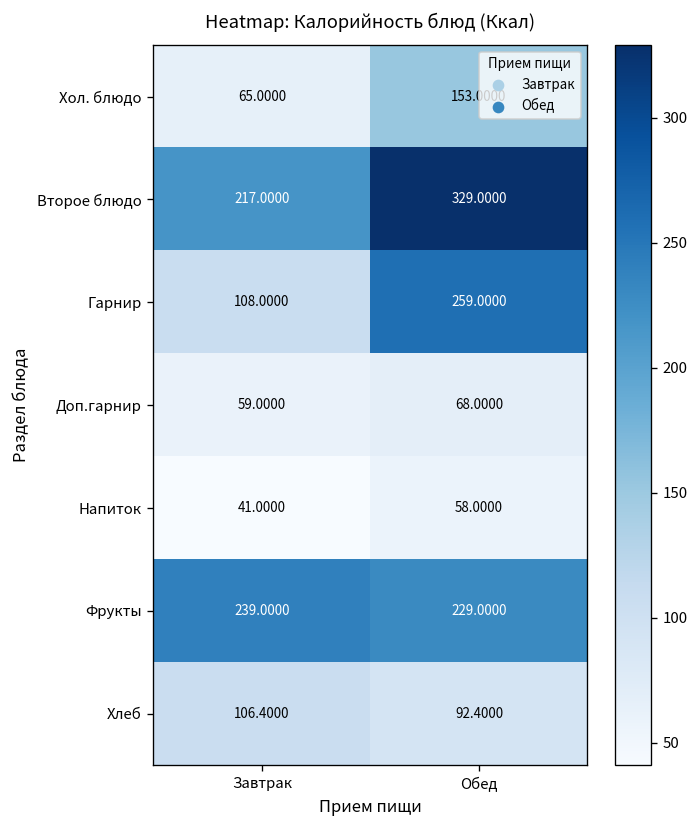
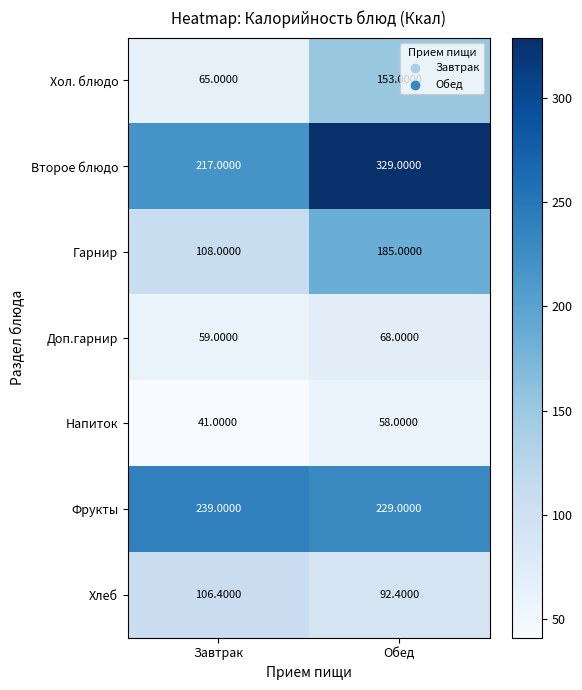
  {
    "Хол. блюдо": {
      "Завтрак": 65.0000
    },
    "Второе блюдо": {
      "Завтрак": 217.0000,
      "Обед": 329.0000
    },
    "Гарнир": {
      "Завтрак": 108.0000,
-     "Обед": 259.0000
+     "Обед": 185.0000
    },
    "Доп.гарнир": {
      "Завтрак": 59.0000,
      "Обед": 68.0000
    },
    "Напиток": {
      "Завтрак": 41.0000,
      "Обед": 58.0000
    },
    "Фрукты": {
      "Завтрак": 239.0000,
      "Обед": 229.0000
    },
    "Хлеб": {
      "Завтрак": 106.4000,
      "Обед": 92.4000
    }
  }
